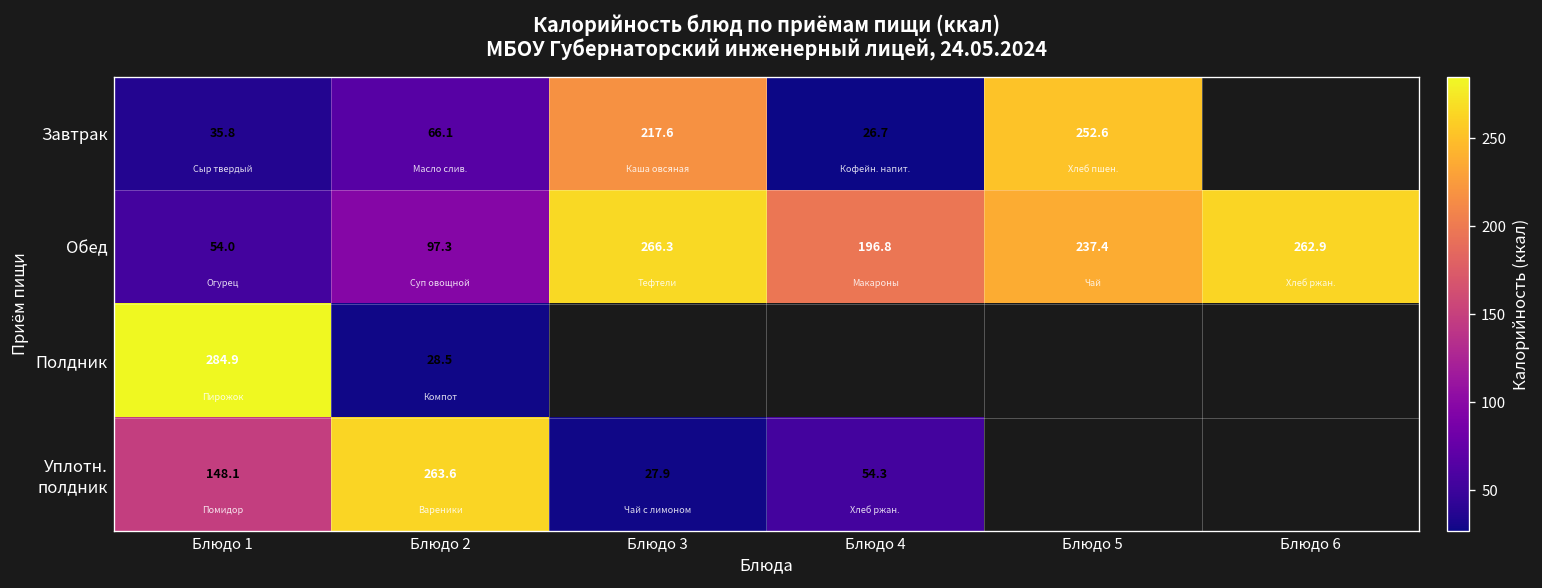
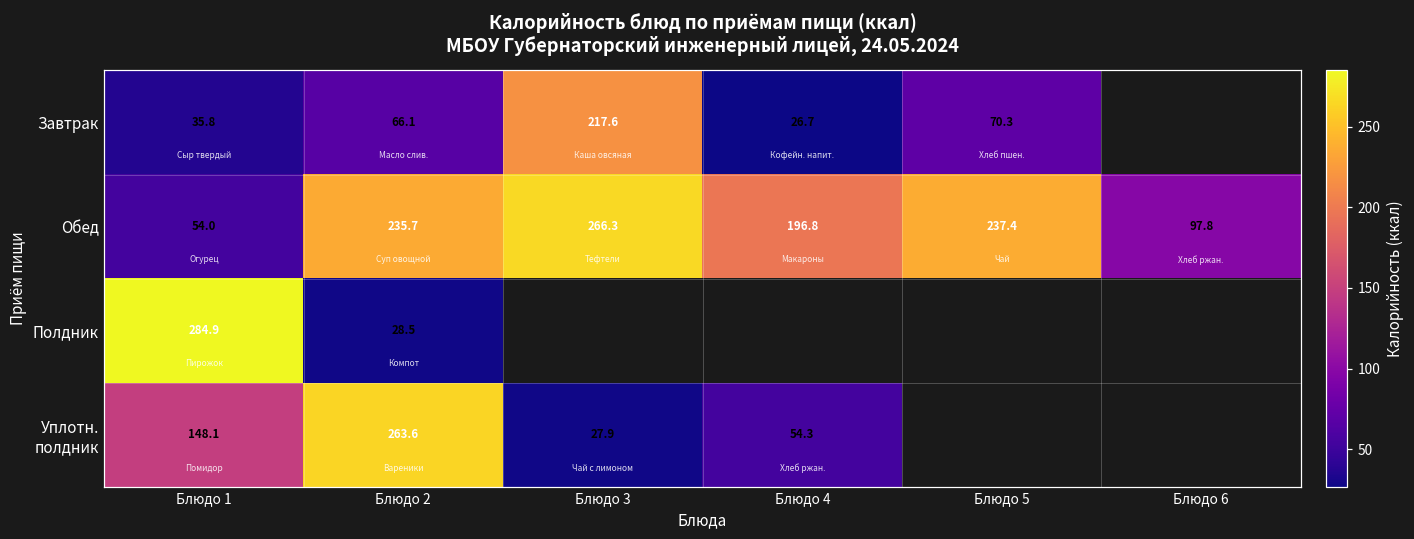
  {
    "Завтрак": {
-     "Блюдо 5": 252.6
+     "Блюдо 5": 70.3
    },
    "Обед": {
-     "Блюдо 2": 97.3,
-     "Блюдо 6": 262.9
+     "Блюдо 2": 235.7,
+     "Блюдо 6": 97.8
    }
  }
